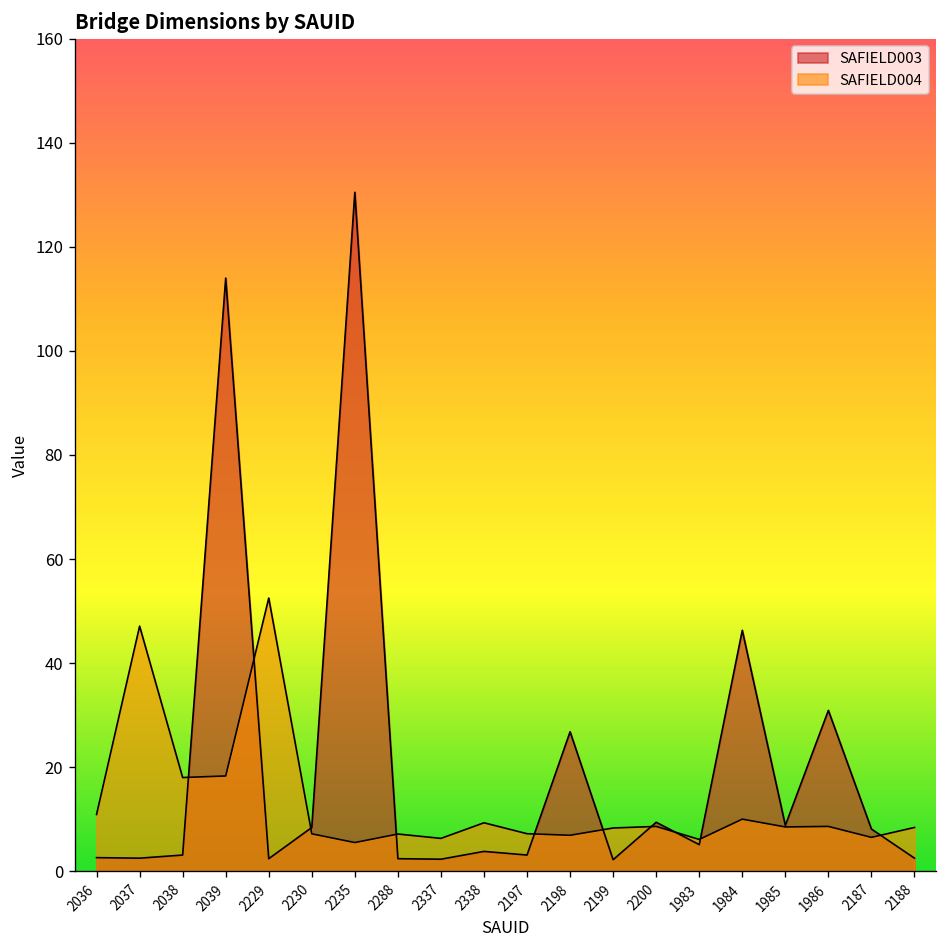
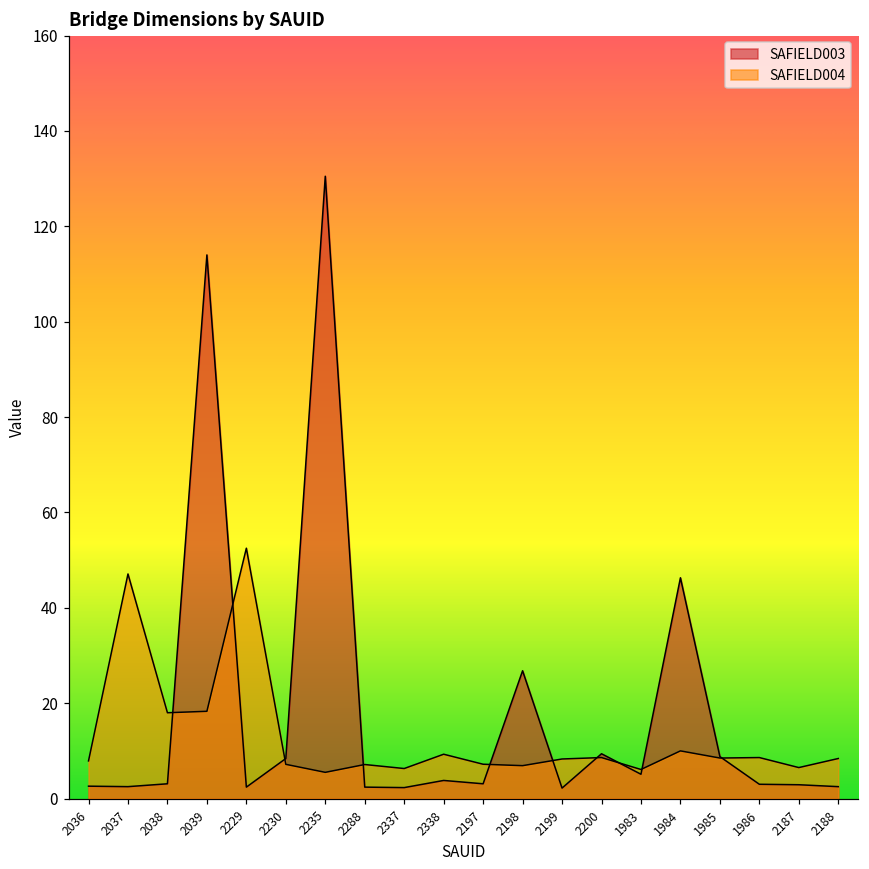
  {
    "SAFIELD003": {
      "2036": 3,
      "2037": 3,
      "2038": 3,
      "2039": 114,
      "2229": 2,
      "2230": 8,
      "2235": 131,
      "2288": 2,
      "2337": 2,
      "2338": 4,
      "2197": 3,
      "2198": 27,
      "2199": 2,
      "2200": 9,
      "1983": 5,
      "1984": 46,
-     "1986": 31,
-     "2187": 8,
+     "1986": 3,
+     "2187": 3,
      "2188": 3
    },
    "SAFIELD004": {
-     "2036": 11,
+     "2036": 8,
      "2037": 47,
      "2038": 18,
      "2039": 18,
      "2229": 53,
      "2230": 7,
      "2235": 6,
      "2288": 7,
      "2337": 6,
      "2338": 9,
      "2197": 7,
      "2198": 7,
      "2199": 8,
      "2200": 9,
      "1983": 6,
      "1984": 10,
      "1986": 9,
      "2187": 7,
      "2188": 8
    }
  }
